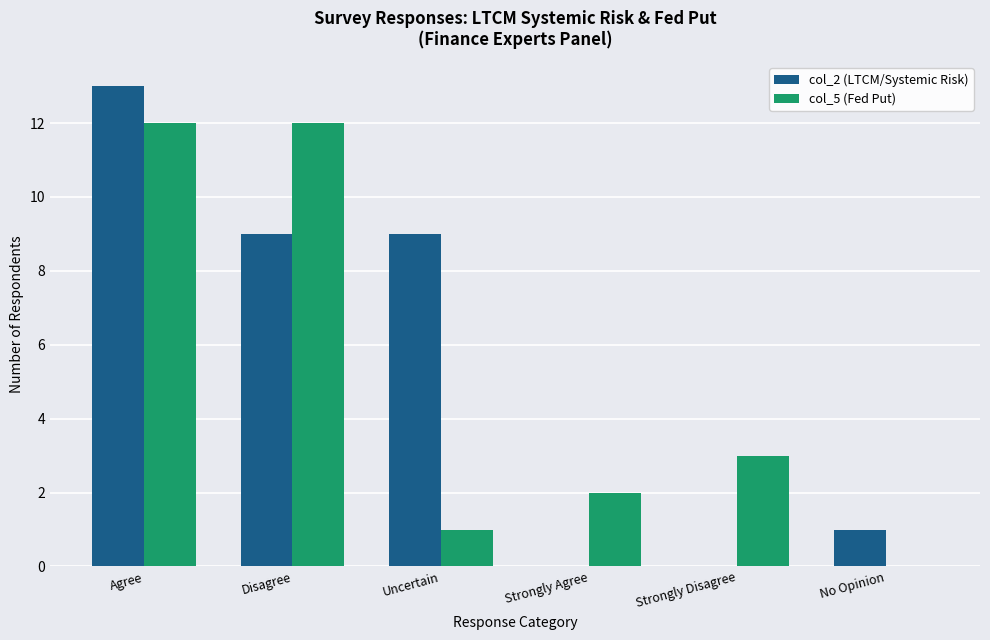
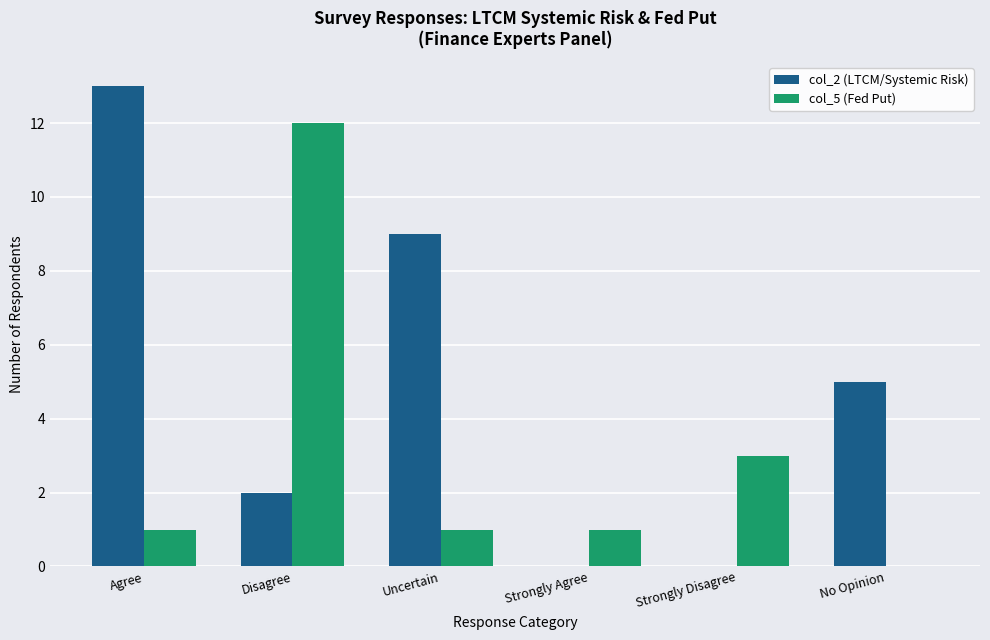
  {
    "col_2 (LTCM/Systemic Risk)": {
      "Agree": 13,
-     "Disagree": 9,
+     "Disagree": 2,
      "Uncertain": 9,
      "Strongly Agree": 0,
      "Strongly Disagree": 0,
-     "No Opinion": 1
+     "No Opinion": 5
    },
    "col_5 (Fed Put)": {
-     "Agree": 12,
+     "Agree": 1,
      "Disagree": 12,
      "Uncertain": 1,
-     "Strongly Agree": 2,
+     "Strongly Agree": 1,
      "Strongly Disagree": 3,
      "No Opinion": 0
    }
  }
